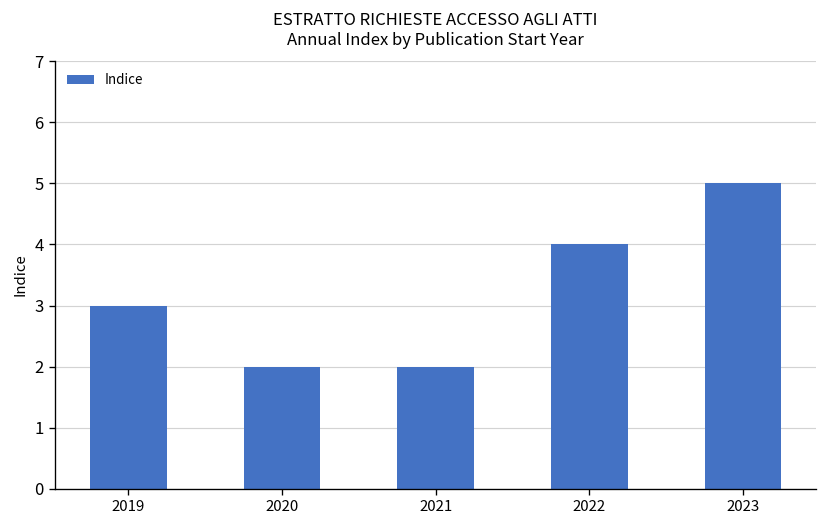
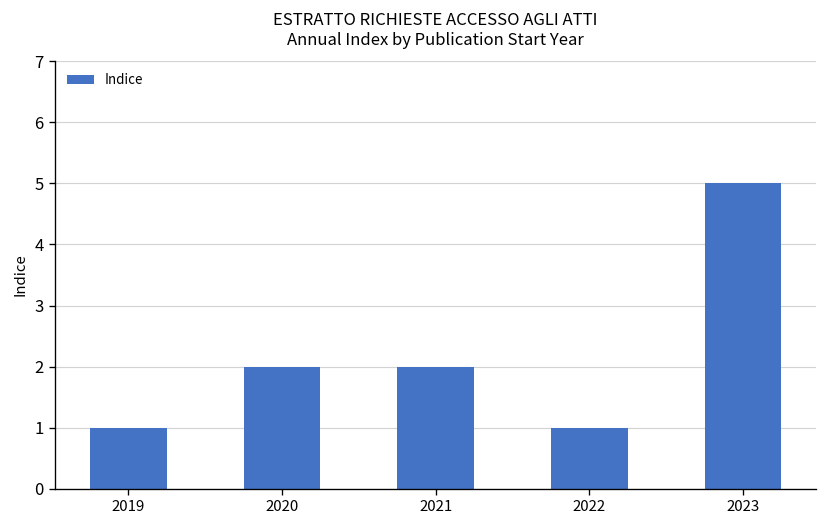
  {
-   "2019": 3,
+   "2019": 1,
    "2020": 2,
    "2021": 2,
-   "2022": 4,
+   "2022": 1,
    "2023": 5
  }
